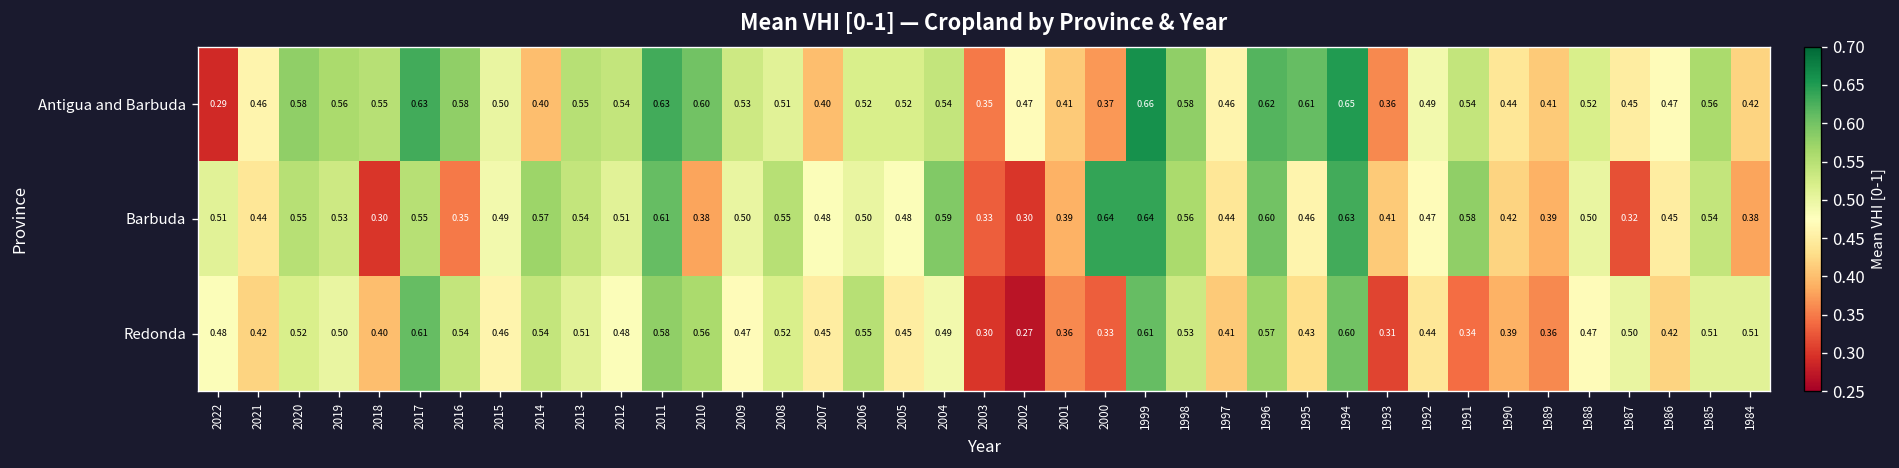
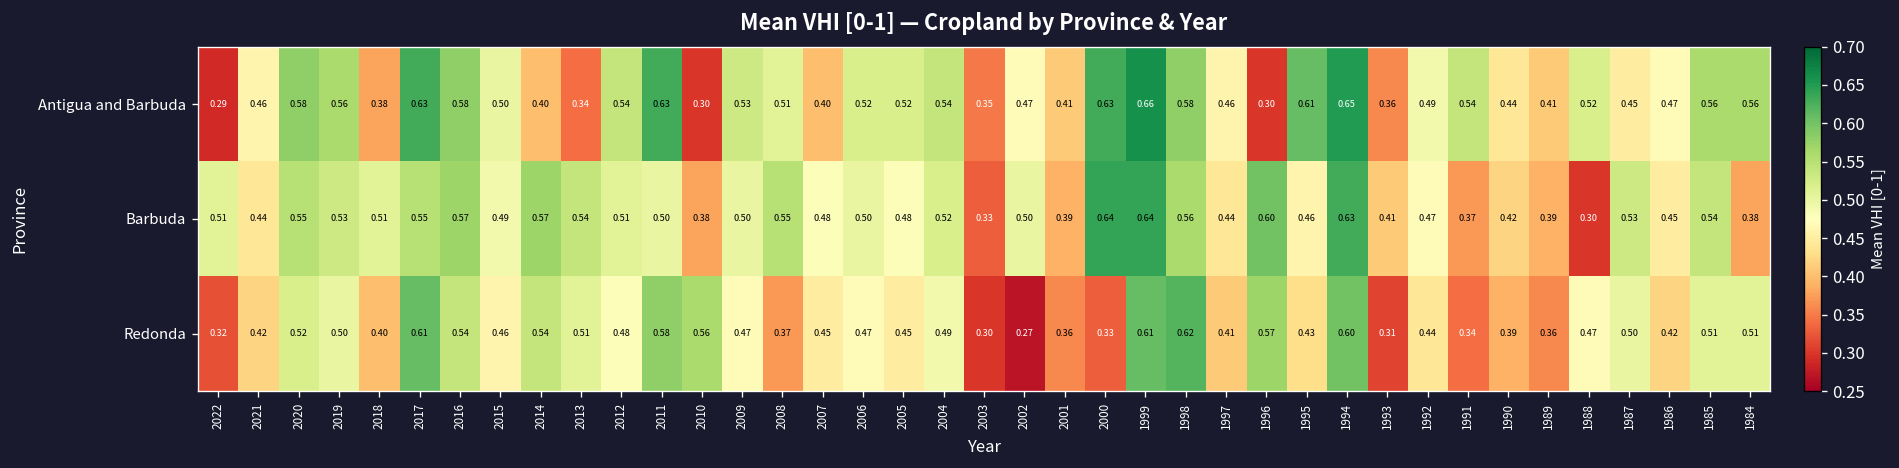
  {
    "Antigua and Barbuda": {
      "2022": 0.29,
      "2021": 0.46,
      "2020": 0.58,
      "2019": 0.56,
-     "2018": 0.55,
+     "2018": 0.38,
      "2017": 0.63,
      "2016": 0.58,
      "2015": 0.50,
      "2014": 0.40,
-     "2013": 0.55,
+     "2013": 0.34,
      "2012": 0.54,
      "2011": 0.63,
-     "2010": 0.60,
+     "2010": 0.30,
      "2009": 0.53,
      "2008": 0.51,
      "2007": 0.40,
      "2006": 0.52,
      "2005": 0.52,
      "2004": 0.54,
      "2003": 0.35,
      "2002": 0.47,
      "2001": 0.41,
-     "2000": 0.37,
+     "2000": 0.63,
      "1999": 0.66,
      "1998": 0.58,
      "1997": 0.46,
-     "1996": 0.62,
+     "1996": 0.30,
      "1995": 0.61,
      "1994": 0.65,
      "1993": 0.36,
      "1992": 0.49,
      "1991": 0.54,
      "1990": 0.44,
      "1989": 0.41,
      "1988": 0.52,
      "1987": 0.45,
      "1986": 0.47,
      "1985": 0.56,
-     "1984": 0.42
+     "1984": 0.56
    },
    "Barbuda": {
      "2022": 0.51,
      "2021": 0.44,
      "2020": 0.55,
      "2019": 0.53,
-     "2018": 0.30,
+     "2018": 0.51,
      "2017": 0.55,
-     "2016": 0.35,
+     "2016": 0.57,
      "2015": 0.49,
      "2014": 0.57,
      "2013": 0.54,
      "2012": 0.51,
-     "2011": 0.61,
+     "2011": 0.50,
      "2010": 0.38,
      "2009": 0.50,
      "2008": 0.55,
      "2007": 0.48,
      "2006": 0.50,
      "2005": 0.48,
-     "2004": 0.59,
+     "2004": 0.52,
      "2003": 0.33,
-     "2002": 0.30,
+     "2002": 0.50,
      "2001": 0.39,
      "2000": 0.64,
      "1999": 0.64,
      "1998": 0.56,
      "1997": 0.44,
      "1996": 0.60,
      "1995": 0.46,
      "1994": 0.63,
      "1993": 0.41,
      "1992": 0.47,
-     "1991": 0.58,
+     "1991": 0.37,
      "1990": 0.42,
      "1989": 0.39,
-     "1988": 0.50,
-     "1987": 0.32,
+     "1988": 0.30,
+     "1987": 0.53,
      "1986": 0.45,
      "1985": 0.54,
      "1984": 0.38
    },
    "Redonda": {
-     "2022": 0.48,
+     "2022": 0.32,
      "2021": 0.42,
      "2020": 0.52,
      "2019": 0.50,
      "2018": 0.40,
      "2017": 0.61,
      "2016": 0.54,
      "2015": 0.46,
      "2014": 0.54,
      "2013": 0.51,
      "2012": 0.48,
      "2011": 0.58,
      "2010": 0.56,
      "2009": 0.47,
-     "2008": 0.52,
+     "2008": 0.37,
      "2007": 0.45,
-     "2006": 0.55,
+     "2006": 0.47,
      "2005": 0.45,
      "2004": 0.49,
      "2003": 0.30,
      "2002": 0.27,
      "2001": 0.36,
      "2000": 0.33,
      "1999": 0.61,
-     "1998": 0.53,
+     "1998": 0.62,
      "1997": 0.41,
      "1996": 0.57,
      "1995": 0.43,
      "1994": 0.60,
      "1993": 0.31,
      "1992": 0.44,
      "1991": 0.34,
      "1990": 0.39,
      "1989": 0.36,
      "1988": 0.47,
      "1987": 0.50,
      "1986": 0.42,
      "1985": 0.51,
      "1984": 0.51
    }
  }
